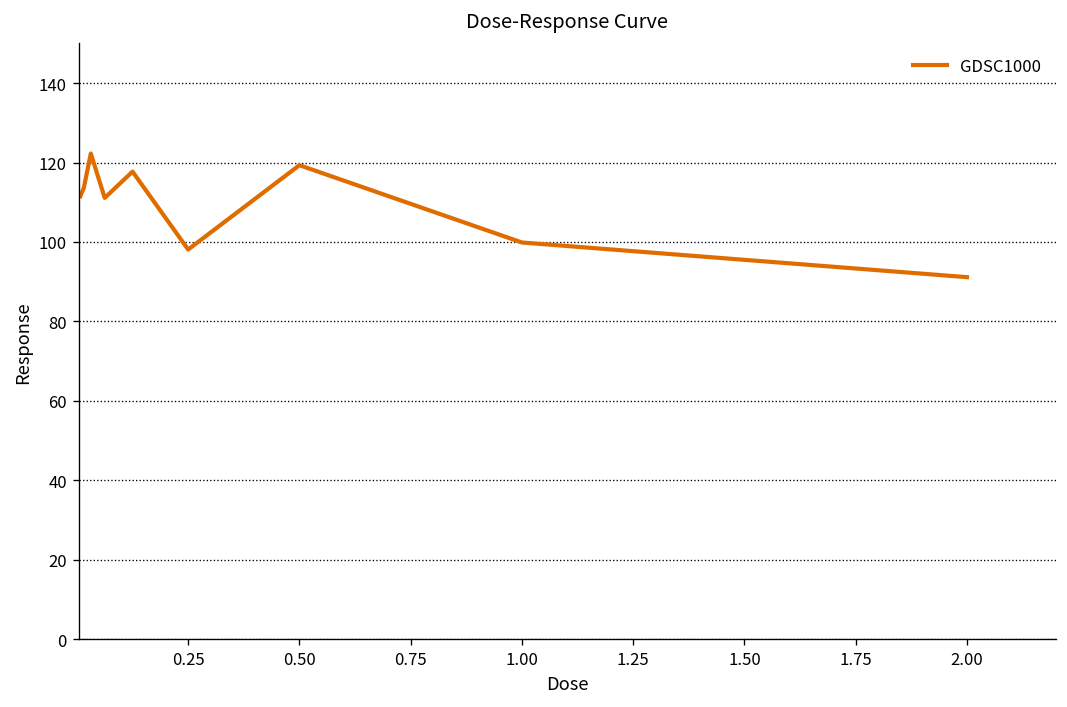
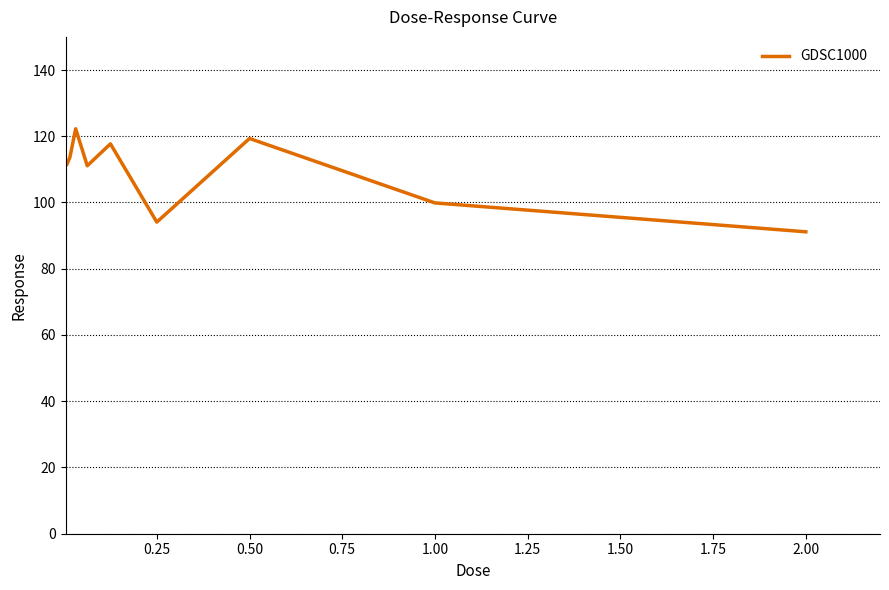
  {
-   "0.25": 98,
+   "0.25": 94,
    "0.50": 119,
    "1.00": 100,
    "2.00": 91
  }
